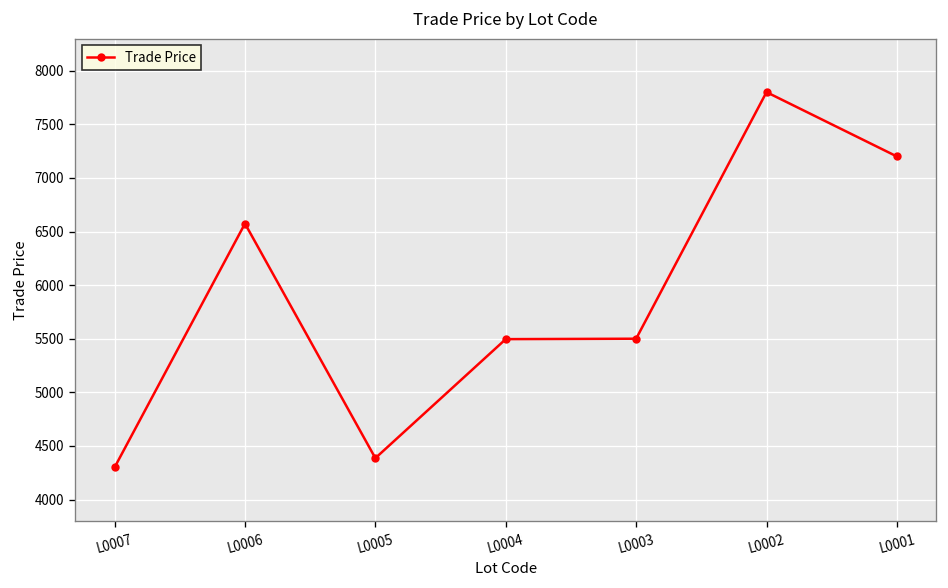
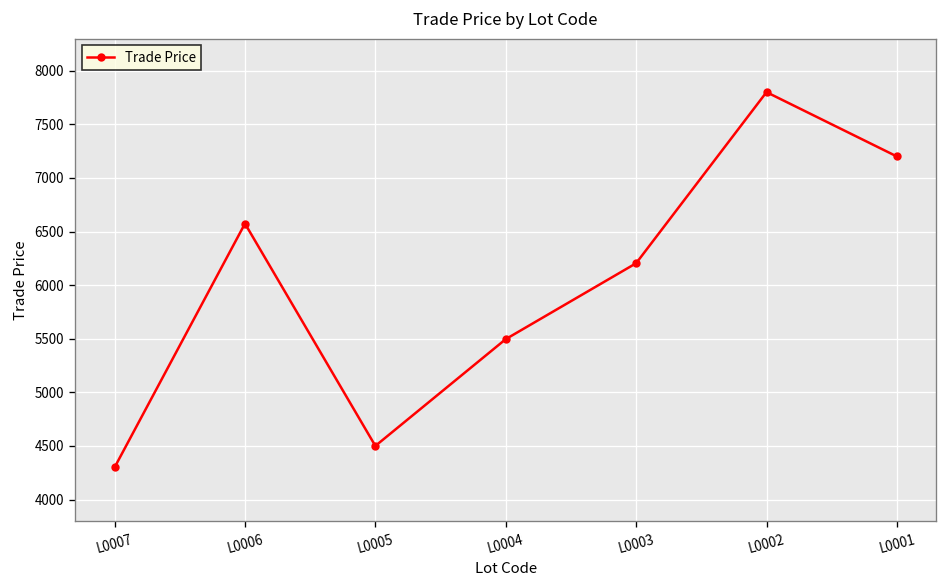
  {
    "L0007": 4300,
    "L0006": 6600,
-   "L0005": 4400,
+   "L0005": 4500,
    "L0004": 5500,
-   "L0003": 5500,
+   "L0003": 6200,
    "L0002": 7800,
    "L0001": 7200
  }
